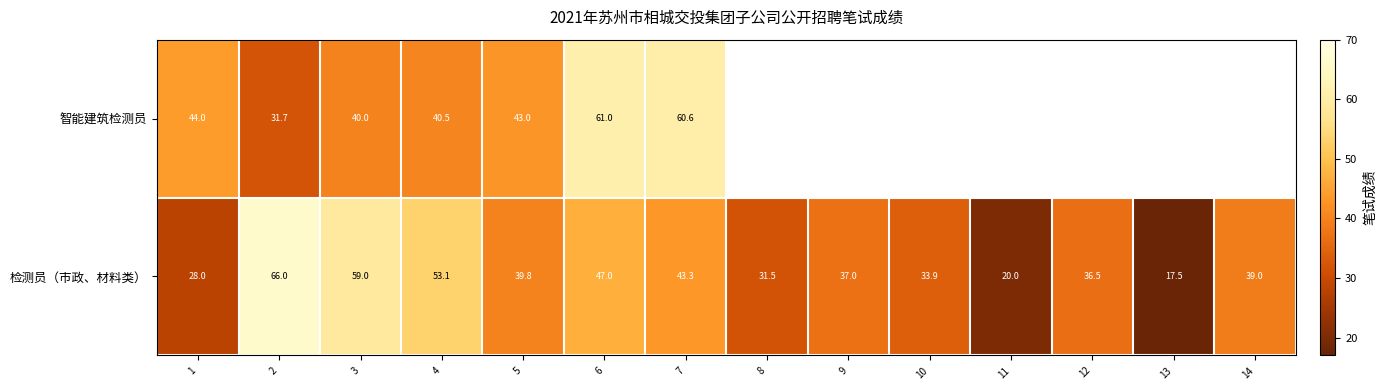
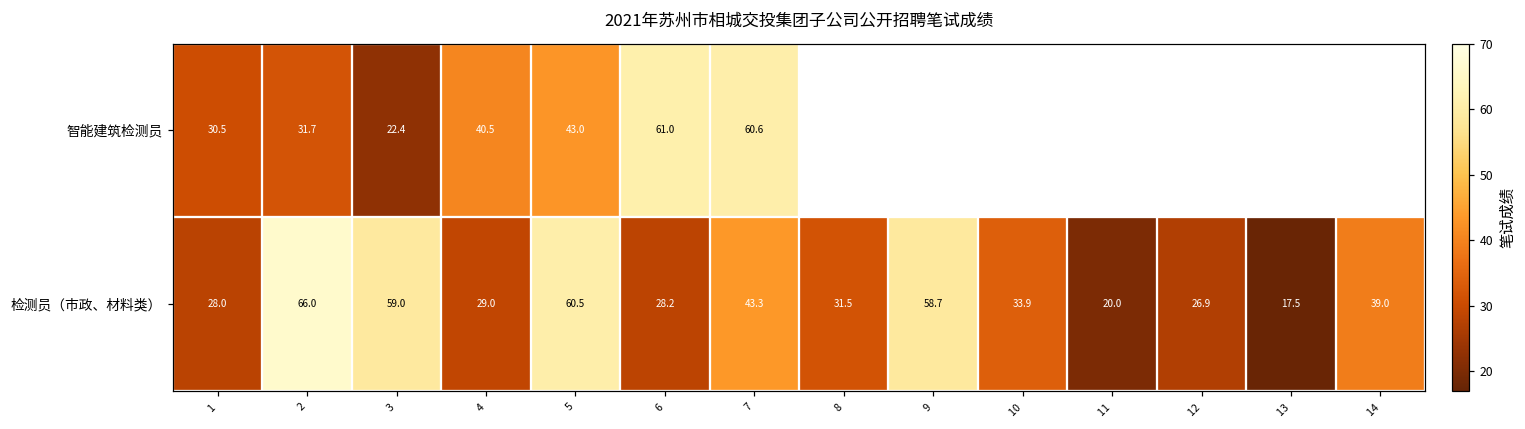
  {
    "智能建筑检测员": {
-     "1": 44.0,
+     "1": 30.5,
      "2": 31.7,
-     "3": 40.0,
+     "3": 22.4,
      "4": 40.5,
      "5": 43.0,
      "6": 61.0,
      "7": 60.6
    },
    "检测员（市政、材料类）": {
      "1": 28.0,
      "2": 66.0,
      "3": 59.0,
-     "4": 53.1,
-     "5": 39.8,
-     "6": 47.0,
+     "4": 29.0,
+     "5": 60.5,
+     "6": 28.2,
      "7": 43.3,
      "8": 31.5,
-     "9": 37.0,
+     "9": 58.7,
      "10": 33.9,
      "11": 20.0,
-     "12": 36.5,
+     "12": 26.9,
      "13": 17.5,
      "14": 39.0
    }
  }
